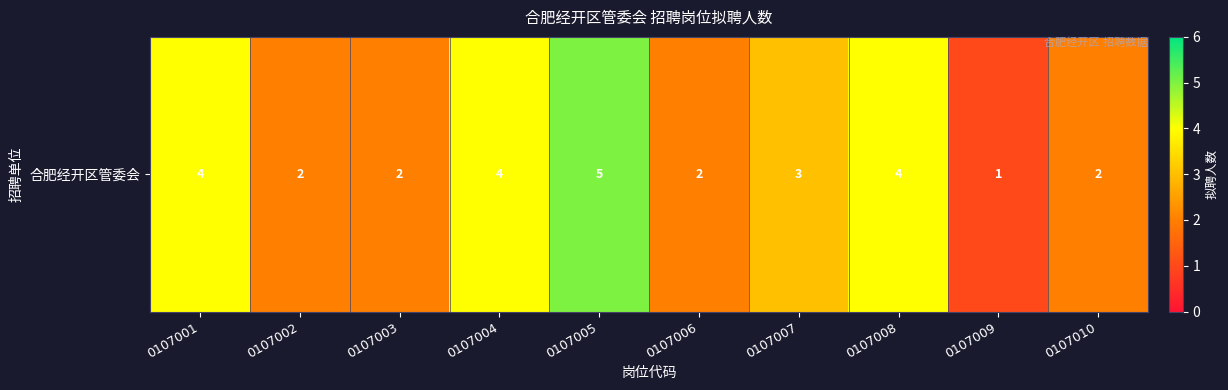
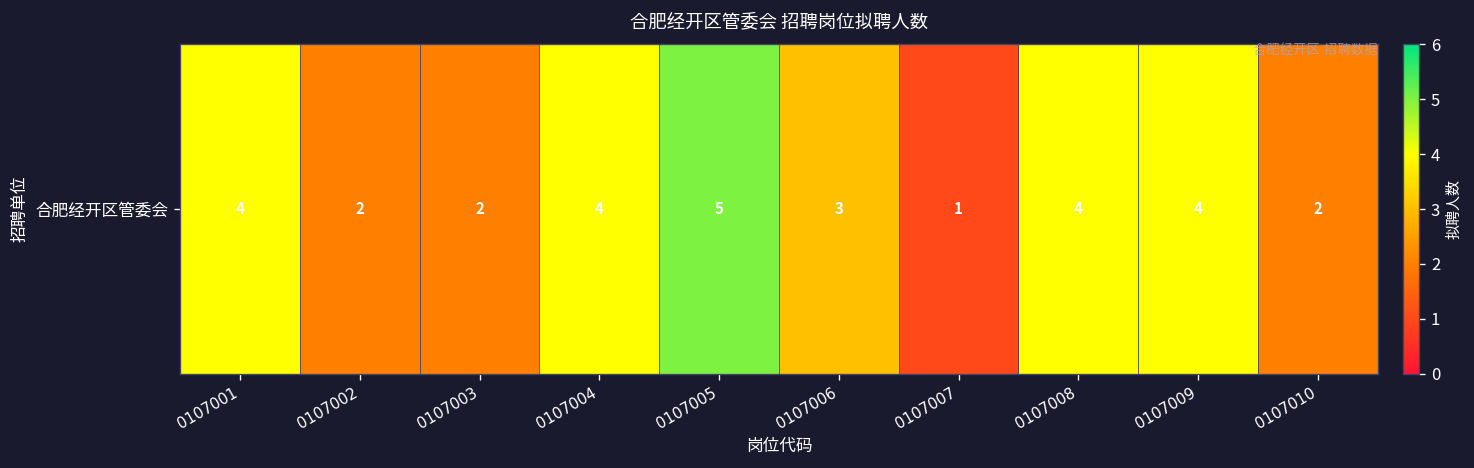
  {
    "合肥经开区管委会": {
      "0107001": 4,
      "0107002": 2,
      "0107003": 2,
      "0107004": 4,
      "0107005": 5,
-     "0107006": 2,
-     "0107007": 3,
+     "0107006": 3,
+     "0107007": 1,
      "0107008": 4,
-     "0107009": 1
+     "0107009": 4
    }
  }
